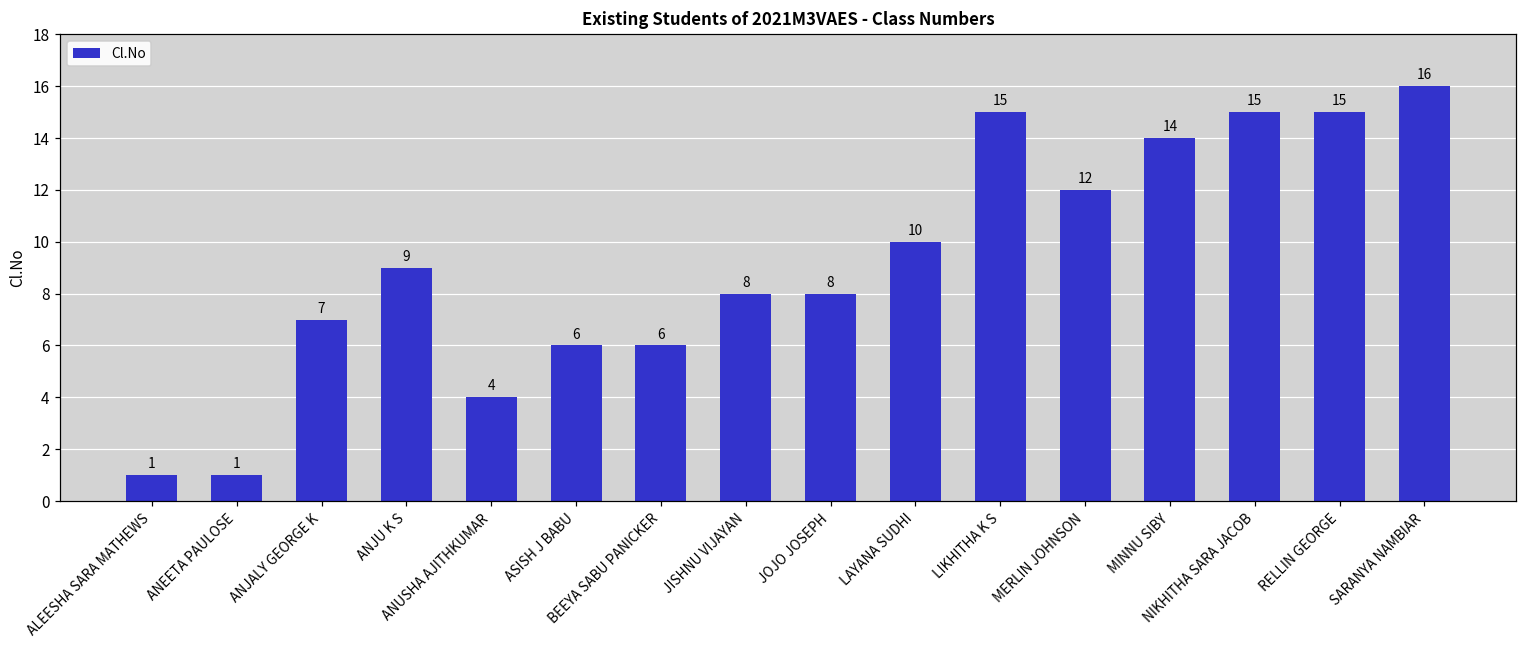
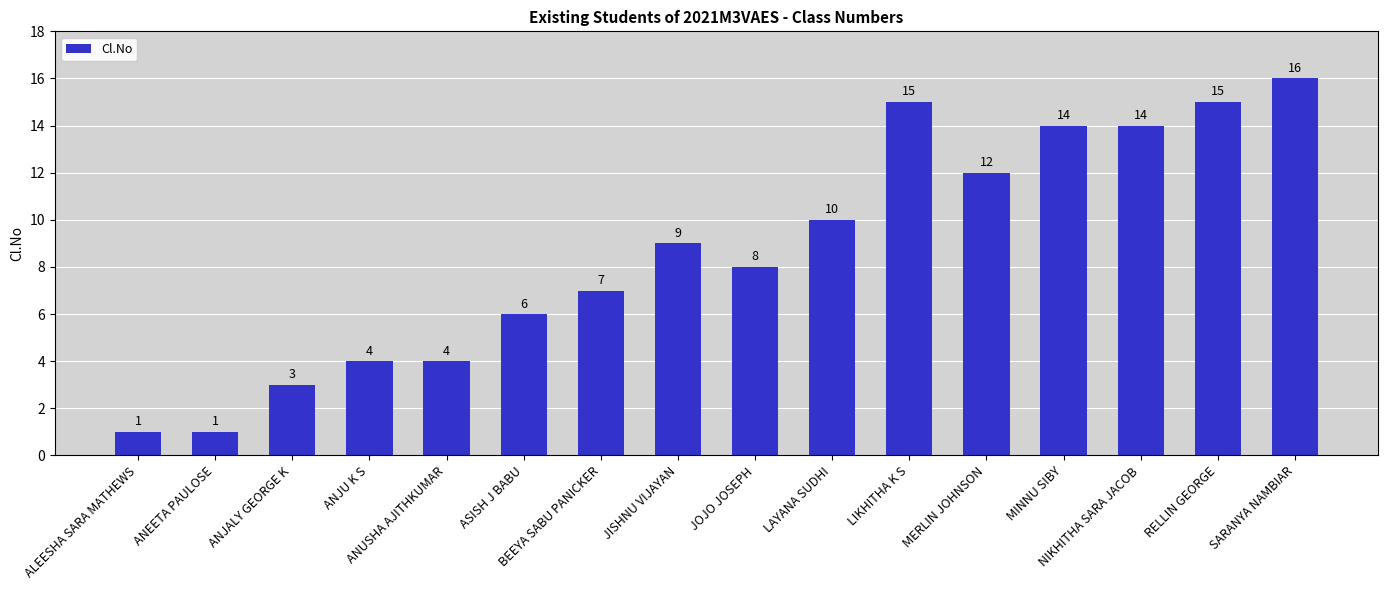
  {
    "ALEESHA SARA MATHEWS": 1,
    "ANEETA PAULOSE": 1,
-   "ANJALY GEORGE K": 7,
-   "ANJU K S": 9,
+   "ANJALY GEORGE K": 3,
+   "ANJU K S": 4,
    "ANUSHA AJITHKUMAR": 4,
    "ASISH J BABU": 6,
-   "BEEYA SABU PANICKER": 6,
-   "JISHNU VIJAYAN": 8,
+   "BEEYA SABU PANICKER": 7,
+   "JISHNU VIJAYAN": 9,
    "JOJO JOSEPH": 8,
    "LAYANA SUDHI": 10,
    "LIKHITHA K S": 15,
    "MERLIN JOHNSON": 12,
    "MINNU SIBY": 14,
-   "NIKHITHA SARA JACOB": 15,
+   "NIKHITHA SARA JACOB": 14,
    "RELLIN GEORGE": 15,
    "SARANYA NAMBIAR": 16
  }
